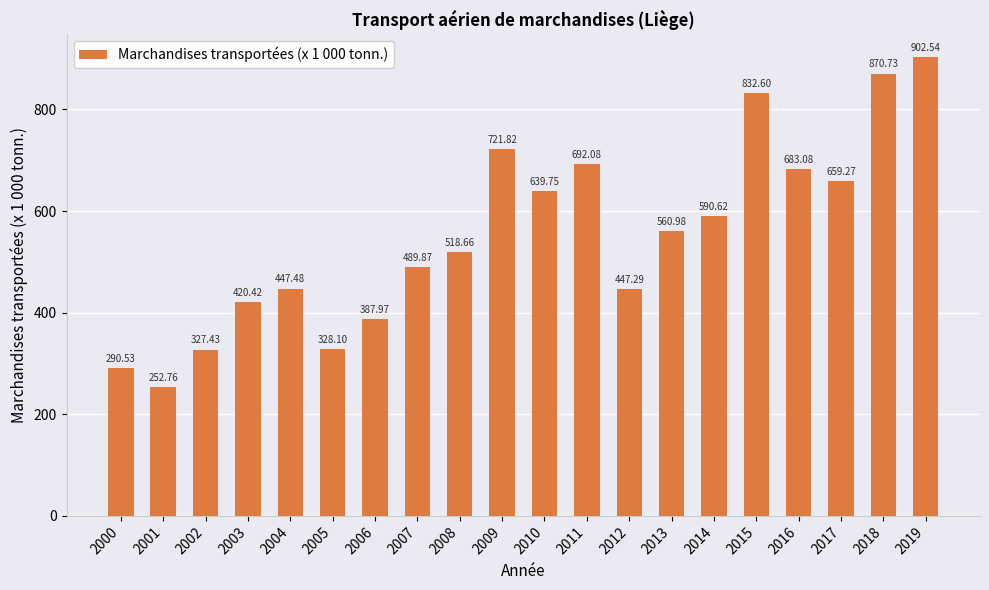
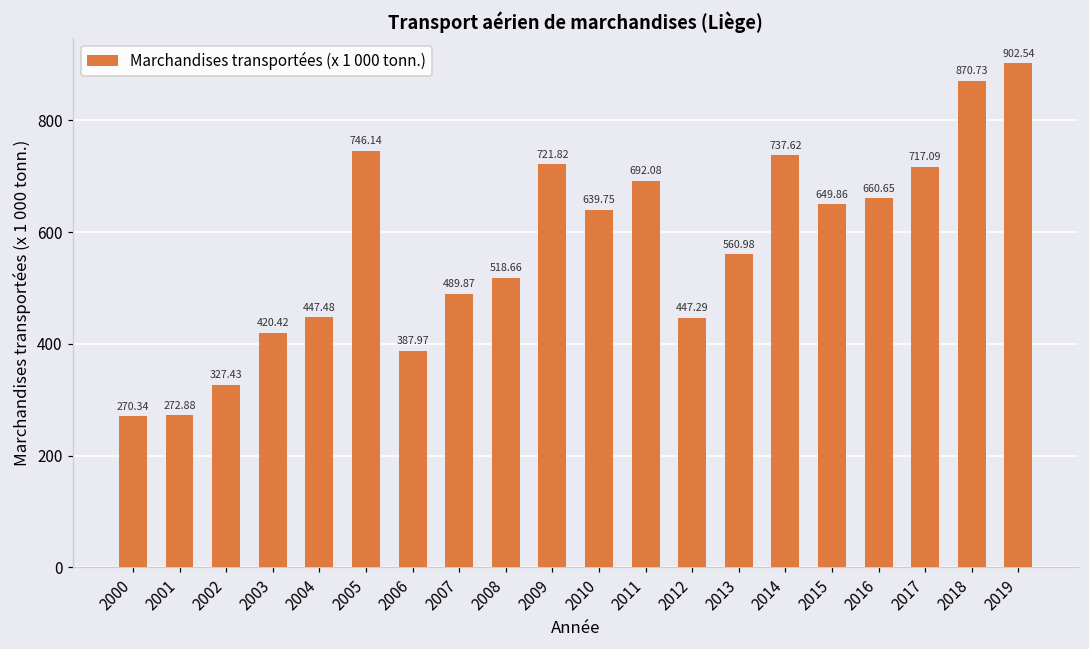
  {
-   "2000": 290.53,
-   "2001": 252.76,
+   "2000": 270.34,
+   "2001": 272.88,
    "2002": 327.43,
    "2003": 420.42,
    "2004": 447.48,
-   "2005": 328.10,
+   "2005": 746.14,
    "2006": 387.97,
    "2007": 489.87,
    "2008": 518.66,
    "2009": 721.82,
    "2010": 639.75,
    "2011": 692.08,
    "2012": 447.29,
    "2013": 560.98,
-   "2014": 590.62,
-   "2015": 832.60,
-   "2016": 683.08,
-   "2017": 659.27,
+   "2014": 737.62,
+   "2015": 649.86,
+   "2016": 660.65,
+   "2017": 717.09,
    "2018": 870.73,
    "2019": 902.54
  }
